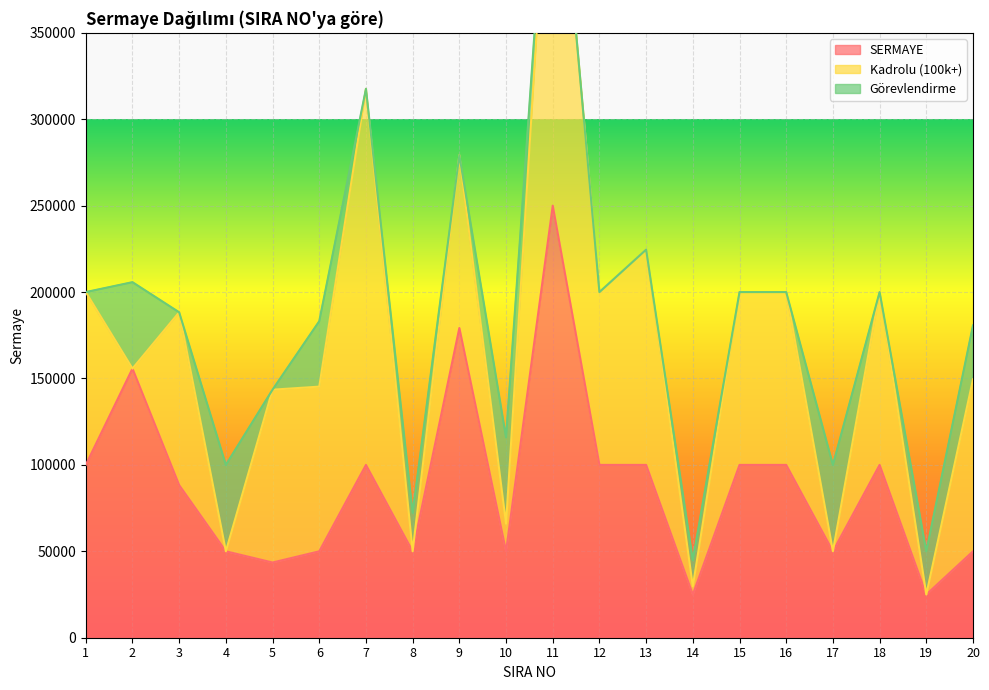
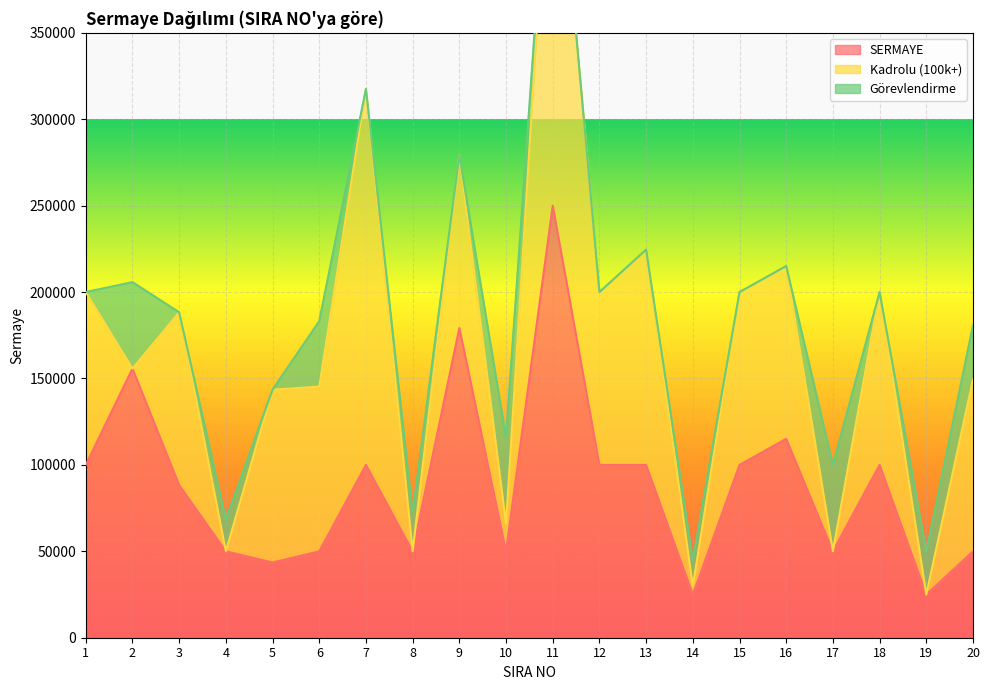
  {
    "SERMAYE": {
      "1": 100000,
      "3": 88000,
      "5": 44000,
      "6": 50000,
      "7": 100000,
      "9": 179000,
      "10": 50000,
      "11": 250000,
      "12": 100000,
      "13": 100000,
      "14": 25000,
      "15": 100000,
-     "16": 100000,
+     "16": 115000,
      "18": 100000,
      "20": 50000
    },
    "Kadrolu (100k+)": {
      "6": 95000,
      "10": 16000,
      "14": 5000,
      "20": 100000
    },
    "Görevlendirme": {
      "2": 50000,
-     "4": 50000,
+     "4": 18000,
      "6": 38000,
      "8": 22000,
      "10": 50000,
      "14": 15000,
      "17": 50000,
      "19": 25000,
      "20": 31000
    }
  }
